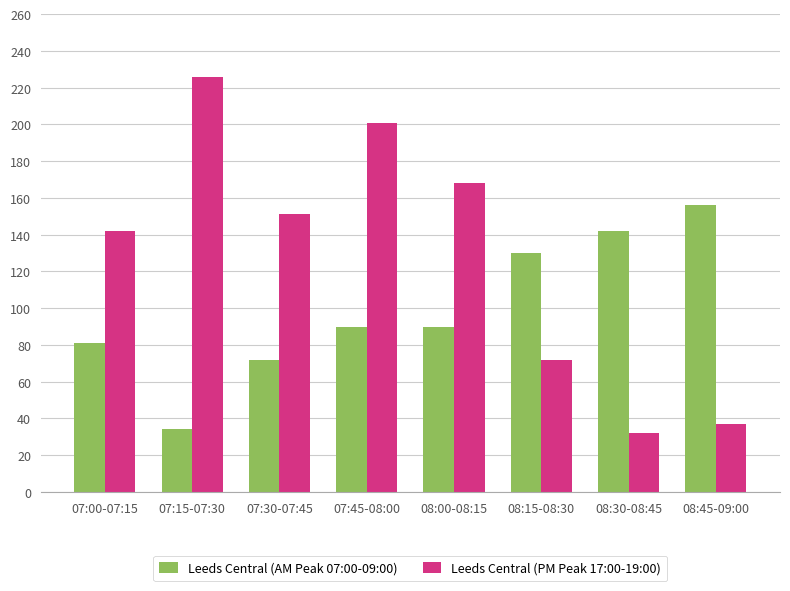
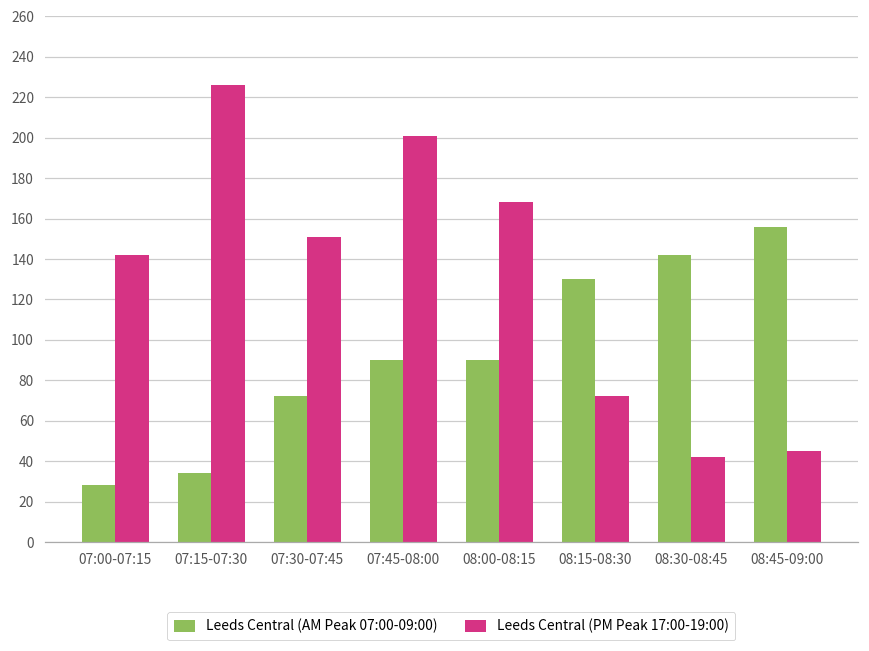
  {
    "Leeds Central (AM Peak 07:00-09:00)": {
-     "07:00-07:15": 81,
+     "07:00-07:15": 28,
      "07:15-07:30": 34,
      "07:30-07:45": 72,
      "07:45-08:00": 90,
      "08:00-08:15": 90,
      "08:15-08:30": 130,
      "08:30-08:45": 142,
      "08:45-09:00": 156
    },
    "Leeds Central (PM Peak 17:00-19:00)": {
      "07:00-07:15": 142,
      "07:15-07:30": 226,
      "07:30-07:45": 151,
      "07:45-08:00": 201,
      "08:00-08:15": 168,
      "08:15-08:30": 72,
-     "08:30-08:45": 32,
-     "08:45-09:00": 37
+     "08:30-08:45": 42,
+     "08:45-09:00": 45
    }
  }
